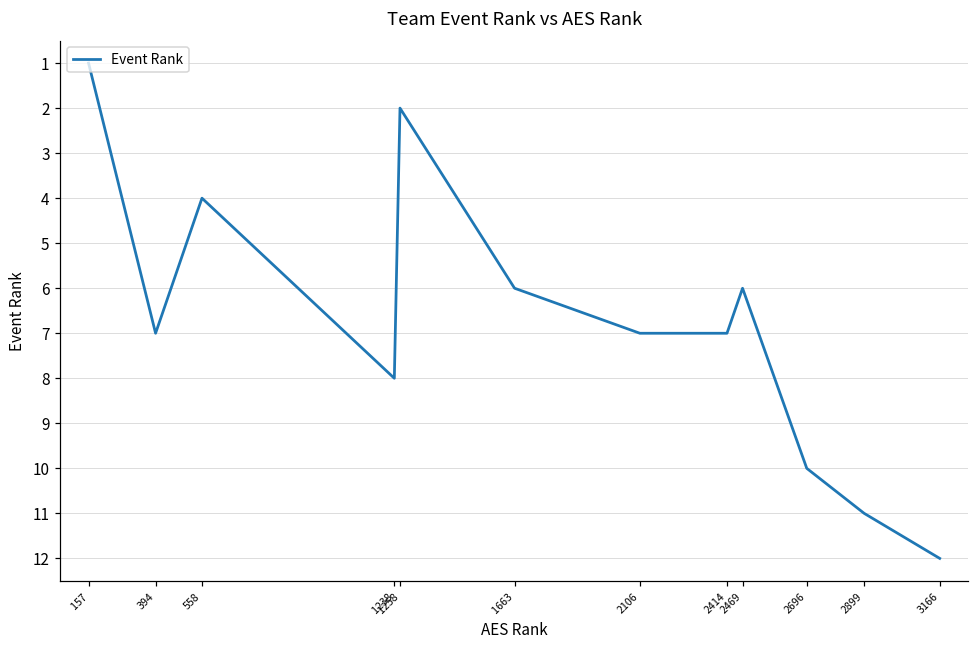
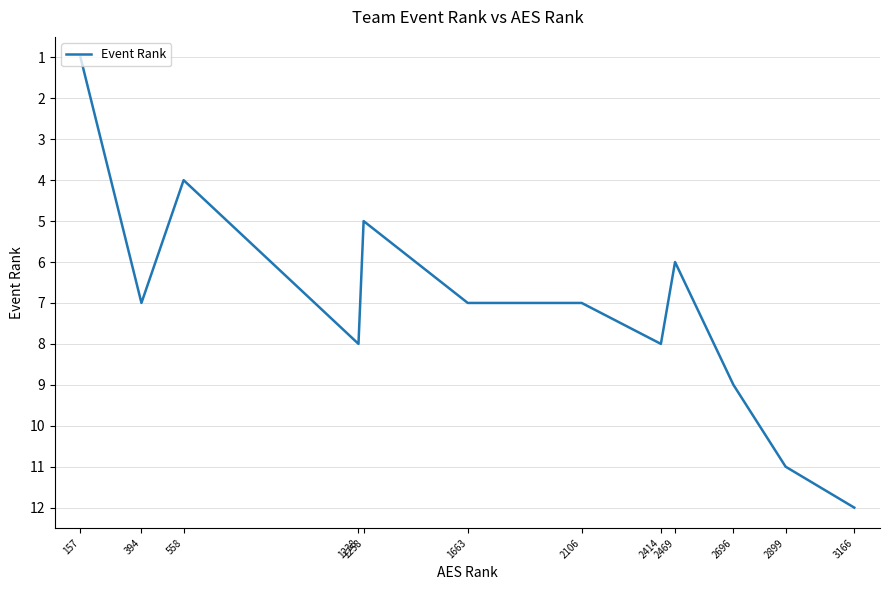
  {
    "394": 7,
    "558": 4,
    "1238": 8,
-   "1258": 2,
-   "1663": 6,
+   "1258": 5,
+   "1663": 7,
    "2106": 7,
-   "2414": 7,
+   "2414": 8,
    "2469": 6,
-   "2696": 10,
+   "2696": 9,
    "2899": 11,
    "3166": 12
  }
